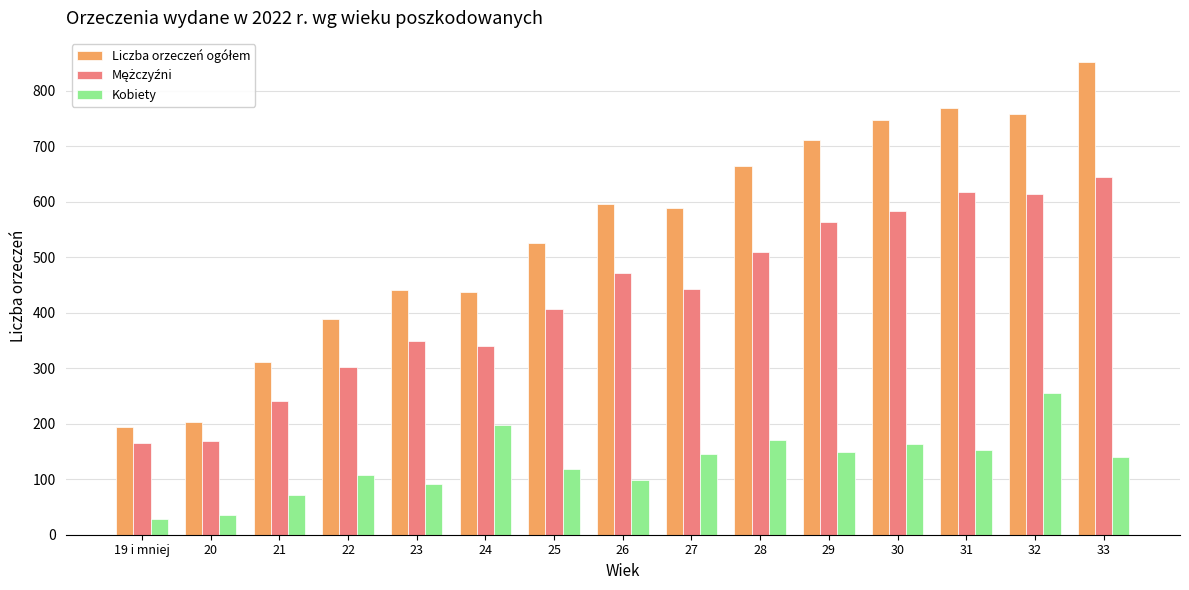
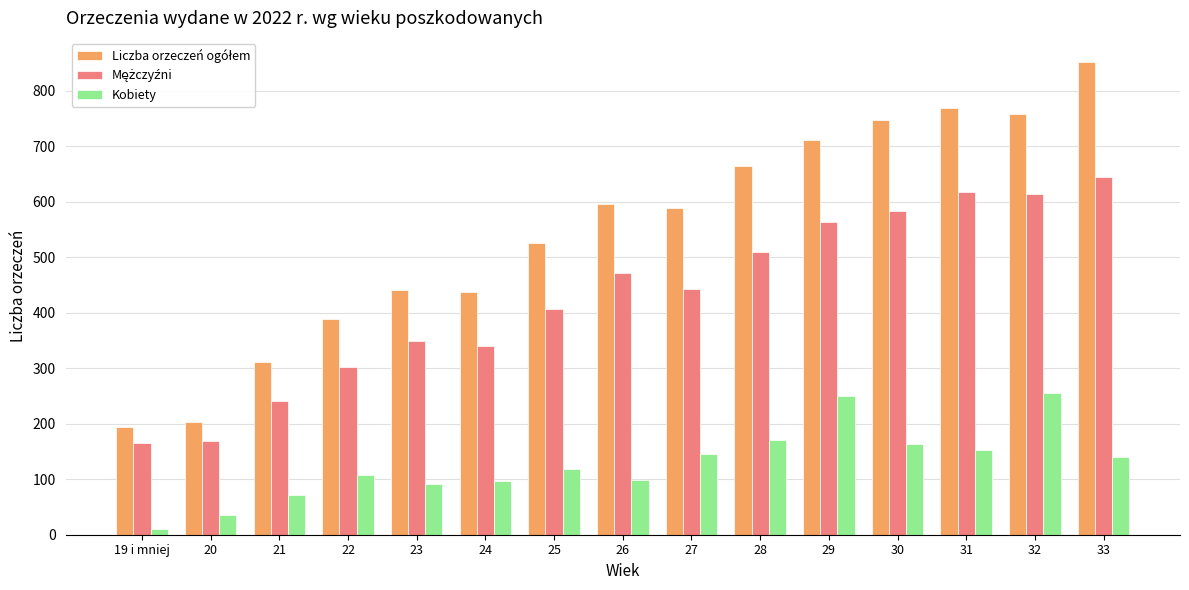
  {
    "Kobiety": {
-     "19 i mniej": 30,
+     "19 i mniej": 10,
      "20": 40,
      "21": 70,
      "22": 110,
      "23": 90,
-     "24": 200,
+     "24": 100,
      "25": 120,
      "26": 100,
      "27": 150,
      "28": 170,
-     "29": 150,
+     "29": 250,
      "30": 160,
      "31": 150,
      "32": 260,
      "33": 140
    }
  }
